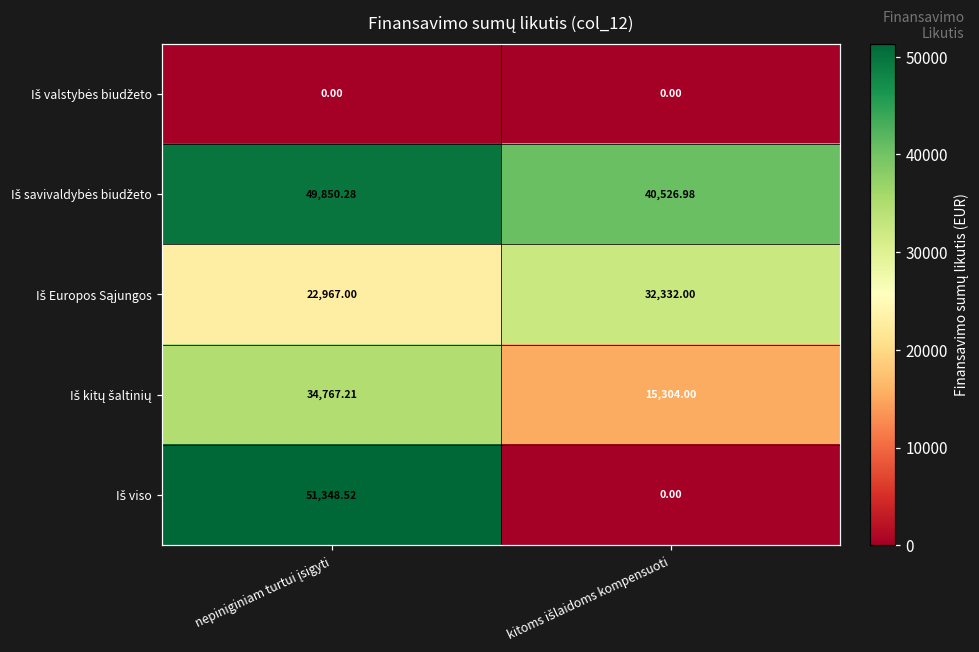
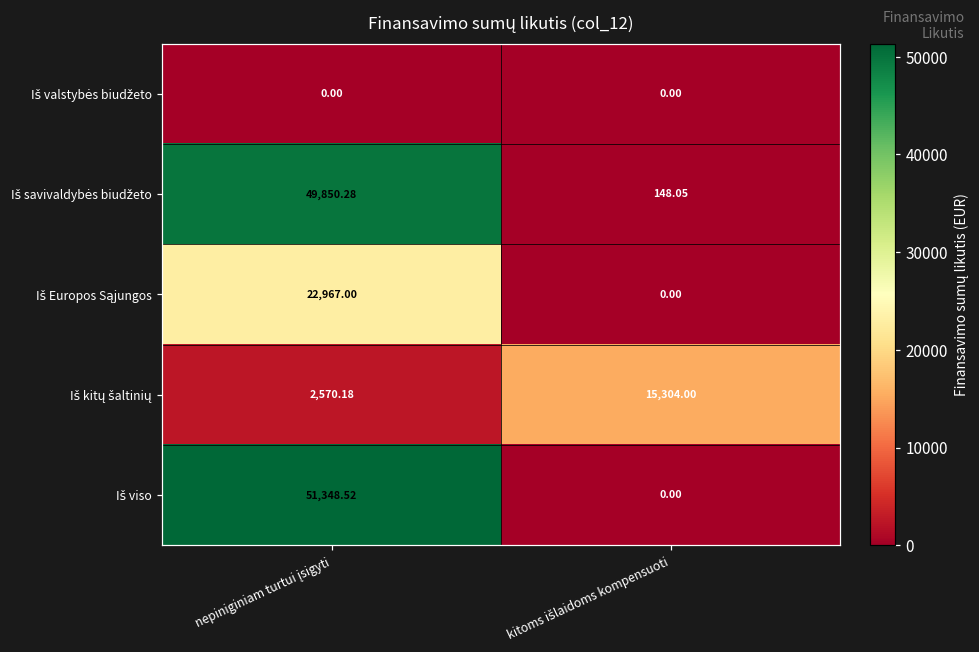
  {
    "Iš valstybės biudžeto": {
      "nepiniginiam turtui įsigyti": "0.00",
      "kitoms išlaidoms kompensuoti": "0.00"
    },
    "Iš savivaldybės biudžeto": {
      "nepiniginiam turtui įsigyti": "49,850.28",
-     "kitoms išlaidoms kompensuoti": "40,526.98"
+     "kitoms išlaidoms kompensuoti": "148.05"
    },
    "Iš Europos Sąjungos": {
      "nepiniginiam turtui įsigyti": "22,967.00",
-     "kitoms išlaidoms kompensuoti": "32,332.00"
+     "kitoms išlaidoms kompensuoti": "0.00"
    },
    "Iš kitų šaltinių": {
-     "nepiniginiam turtui įsigyti": "34,767.21",
+     "nepiniginiam turtui įsigyti": "2,570.18",
      "kitoms išlaidoms kompensuoti": "15,304.00"
    },
    "Iš viso": {
      "nepiniginiam turtui įsigyti": "51,348.52",
      "kitoms išlaidoms kompensuoti": "0.00"
    }
  }
